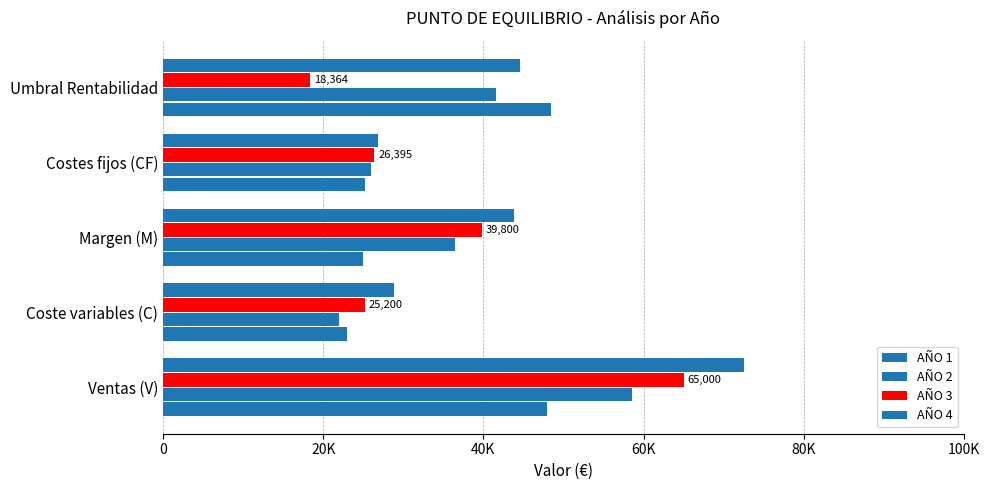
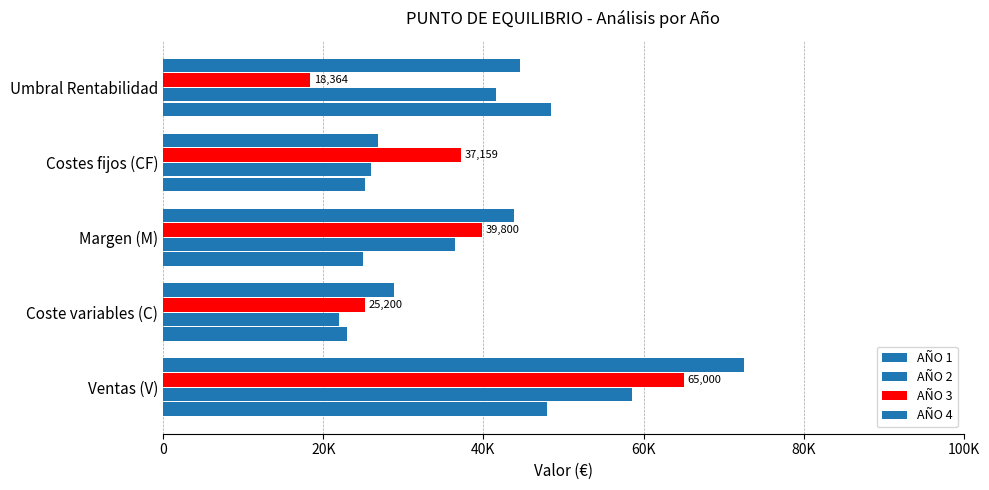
  {
    "AÑO 3": {
      "Umbral Rentabilidad": "18,364",
-     "Costes fijos (CF)": "26,395",
+     "Costes fijos (CF)": "37,159",
      "Margen (M)": "39,800",
      "Coste variables (C)": "25,200",
      "Ventas (V)": "65,000"
    }
  }
